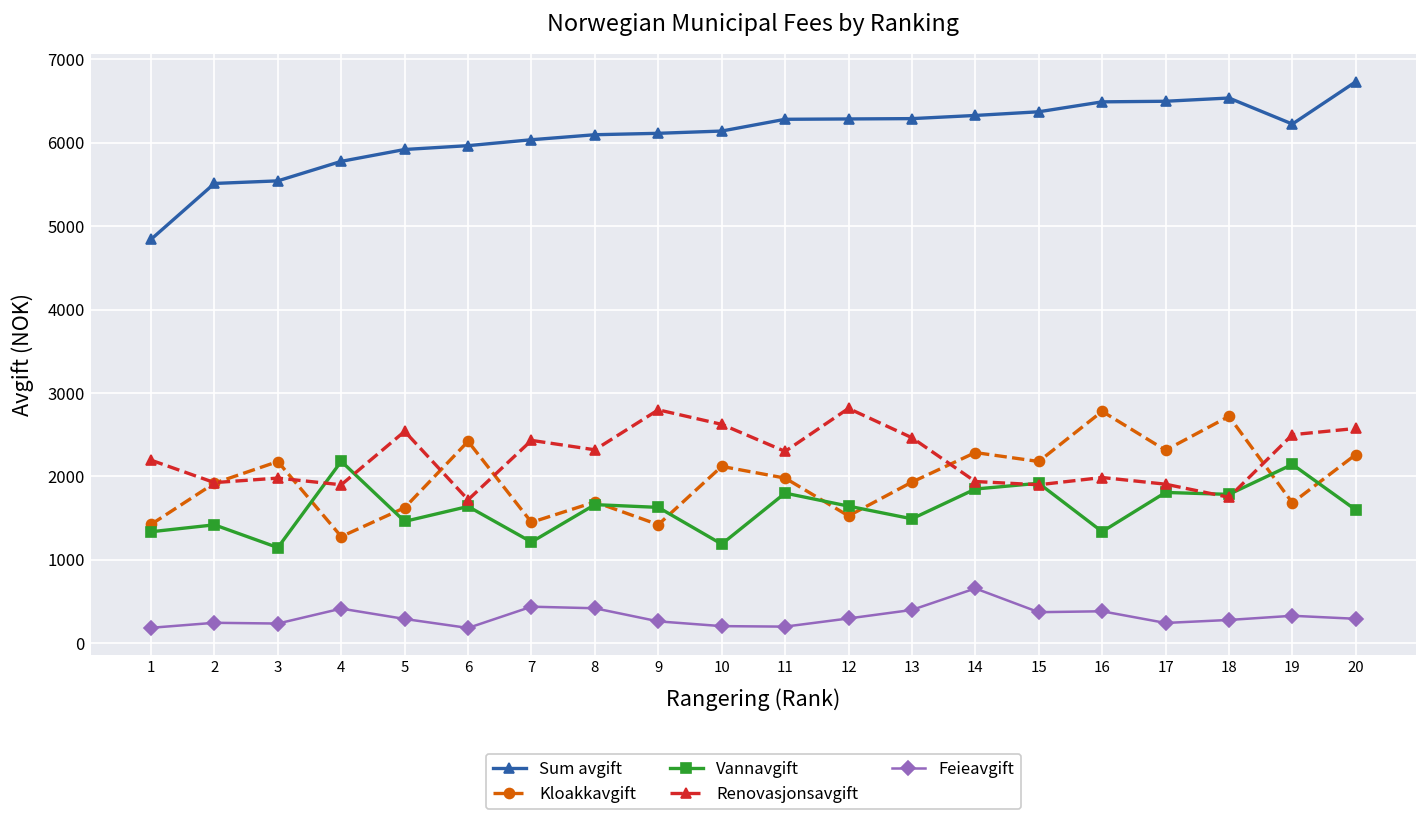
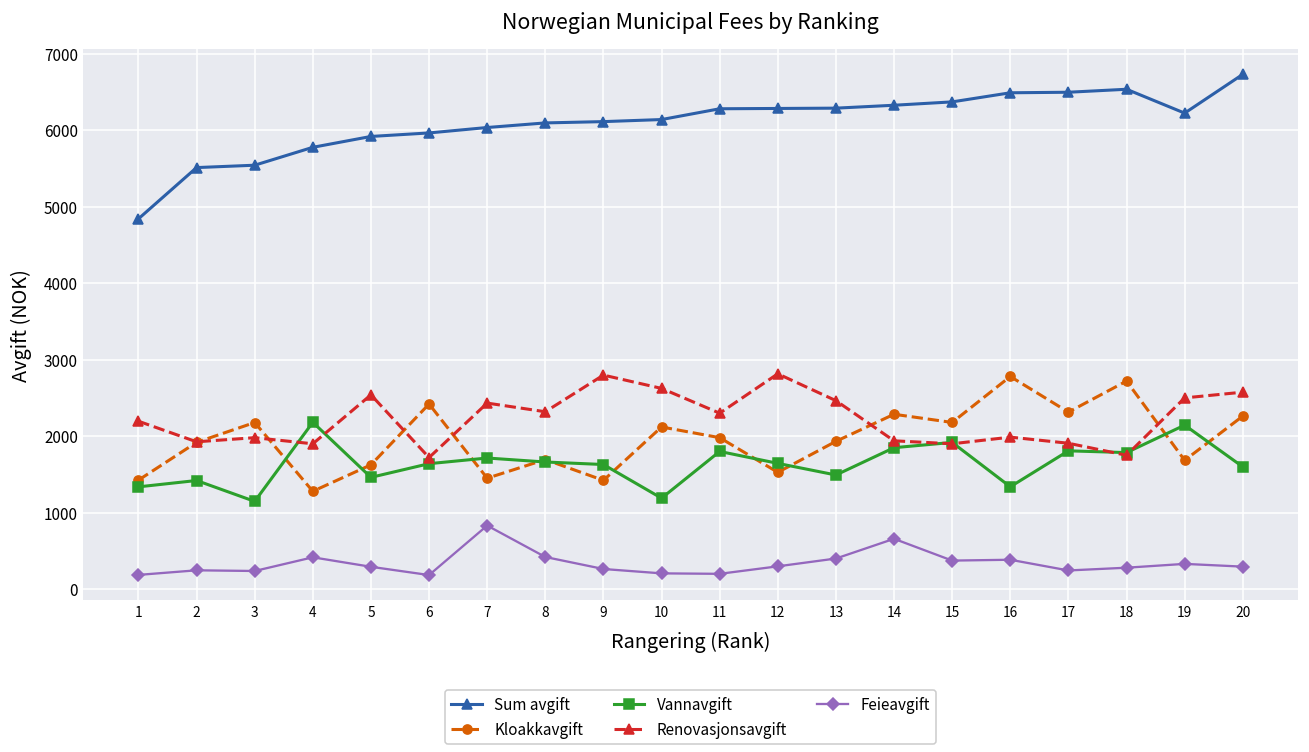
  {
    "Sum avgift": {
      "1": 4800,
      "2": 5500,
      "3": 5500,
      "4": 5800,
      "5": 5900,
      "6": 6000,
      "7": 6000,
      "8": 6100,
      "9": 6100,
      "10": 6100,
      "11": 6300,
      "12": 6300,
      "13": 6300,
      "14": 6300,
      "15": 6400,
      "16": 6500,
      "17": 6500,
      "18": 6500,
      "19": 6200,
      "20": 6700
    },
    "Kloakkavgift": {
      "1": 1400,
      "3": 2200,
      "4": 1300,
      "5": 1600,
      "6": 2400,
      "7": 1500,
      "9": 1400,
      "10": 2100,
      "11": 2000,
      "12": 1500,
      "13": 1900,
      "14": 2300,
      "15": 2200,
      "16": 2800,
      "17": 2300,
      "18": 2700,
      "19": 1700,
      "20": 2300
    },
    "Vannavgift": {
      "1": 1300,
      "2": 1400,
      "3": 1100,
      "4": 2200,
      "5": 1500,
      "6": 1600,
-     "7": 1200,
+     "7": 1700,
      "9": 1600,
      "10": 1200,
      "11": 1800,
      "12": 1600,
      "13": 1500,
      "14": 1800,
      "16": 1300,
      "17": 1800,
      "19": 2100,
      "20": 1600
    },
    "Renovasjonsavgift": {
      "1": 2200,
      "3": 2000,
      "4": 1900,
      "5": 2500,
      "6": 1700,
      "7": 2400,
      "8": 2300,
      "9": 2800,
      "10": 2600,
      "11": 2300,
      "12": 2800,
      "13": 2500,
      "14": 1900,
      "16": 2000,
      "17": 1900,
      "19": 2500,
      "20": 2600
    },
    "Feieavgift": {
      "1": 200,
      "2": 200,
      "3": 200,
      "4": 400,
      "5": 300,
      "6": 200,
-     "7": 400,
+     "7": 800,
      "8": 400,
      "9": 300,
      "10": 200,
      "11": 200,
      "12": 300,
      "13": 400,
      "14": 700,
      "15": 400,
      "16": 400,
      "17": 200,
      "18": 300,
      "19": 300,
      "20": 300
    }
  }
